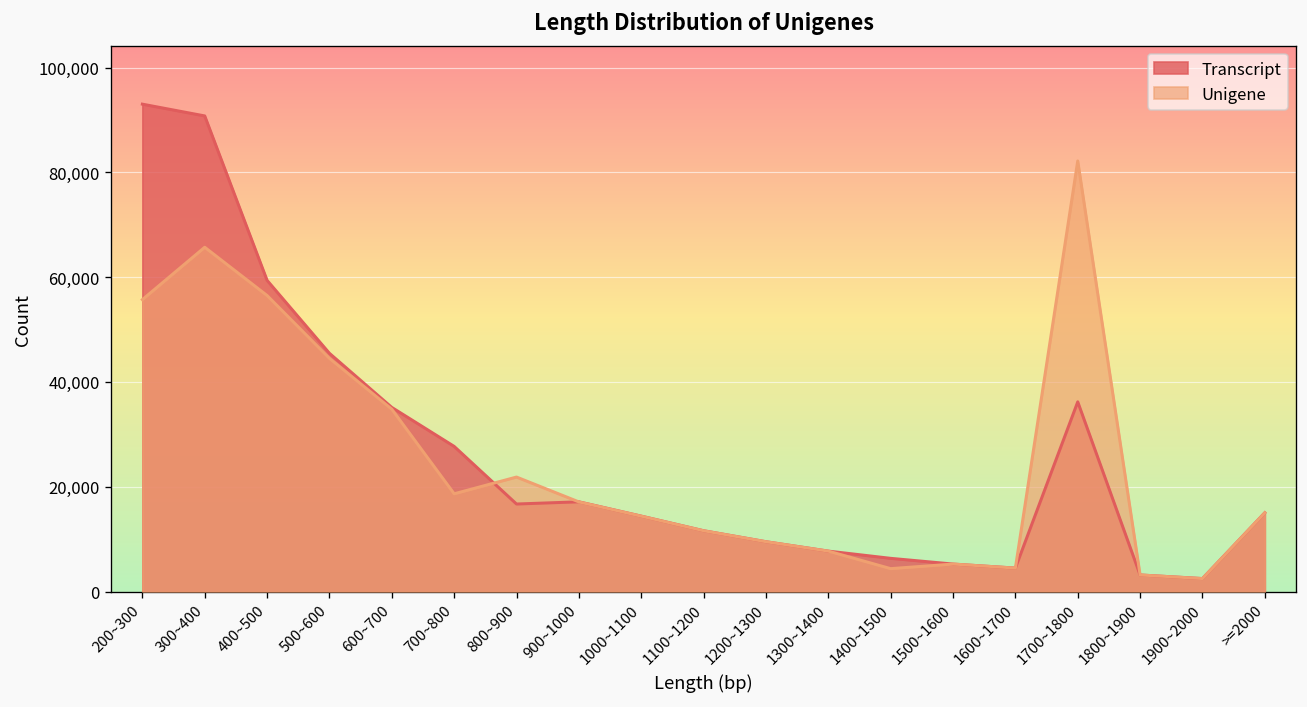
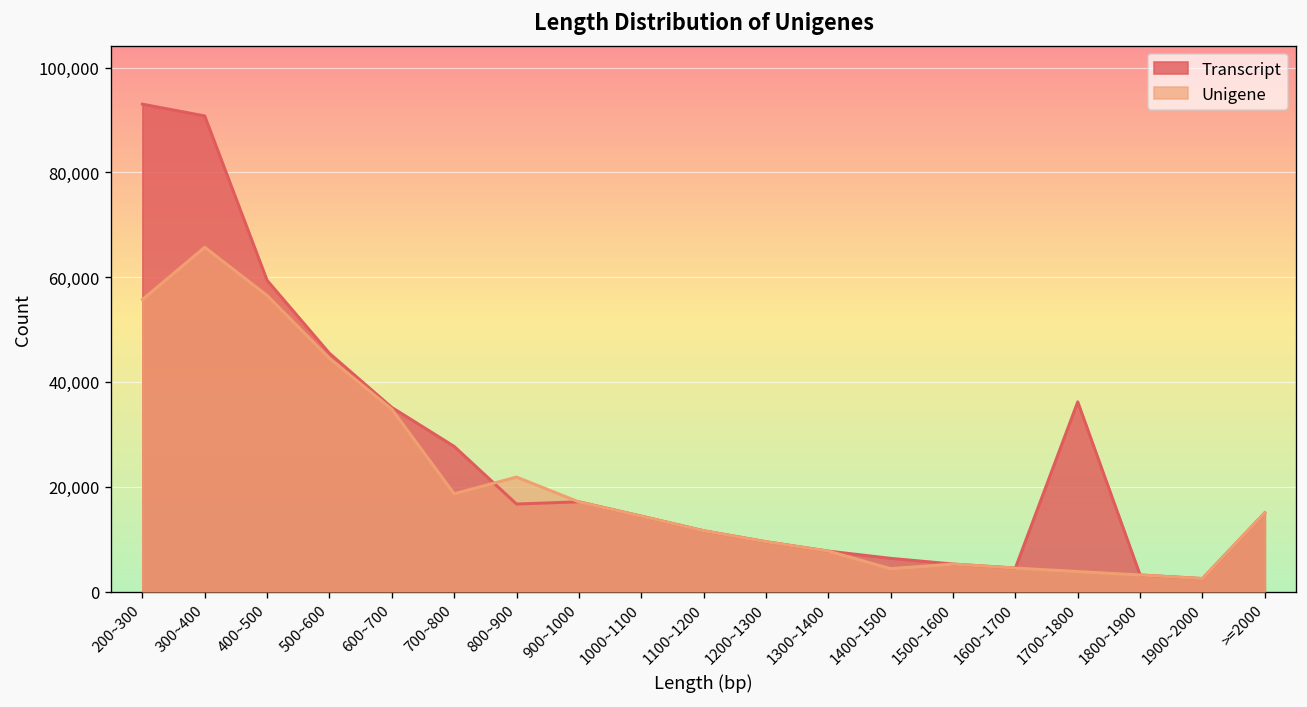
  {
    "Transcript": {
      "200~300": "93,000",
      "300~400": "91,000",
      "400~500": "59,000",
      "500~600": "45,000",
      "700~800": "28,000",
      "800~900": "17,000",
      "1400~1500": "6,000",
      "1700~1800": "36,000"
    },
    "Unigene": {
      "200~300": "56,000",
      "300~400": "66,000",
      "400~500": "56,000",
      "500~600": "45,000",
      "700~800": "19,000",
      "800~900": "22,000",
      "1400~1500": "4,000",
-     "1700~1800": "82,000"
+     "1700~1800": "4,000"
    }
  }
